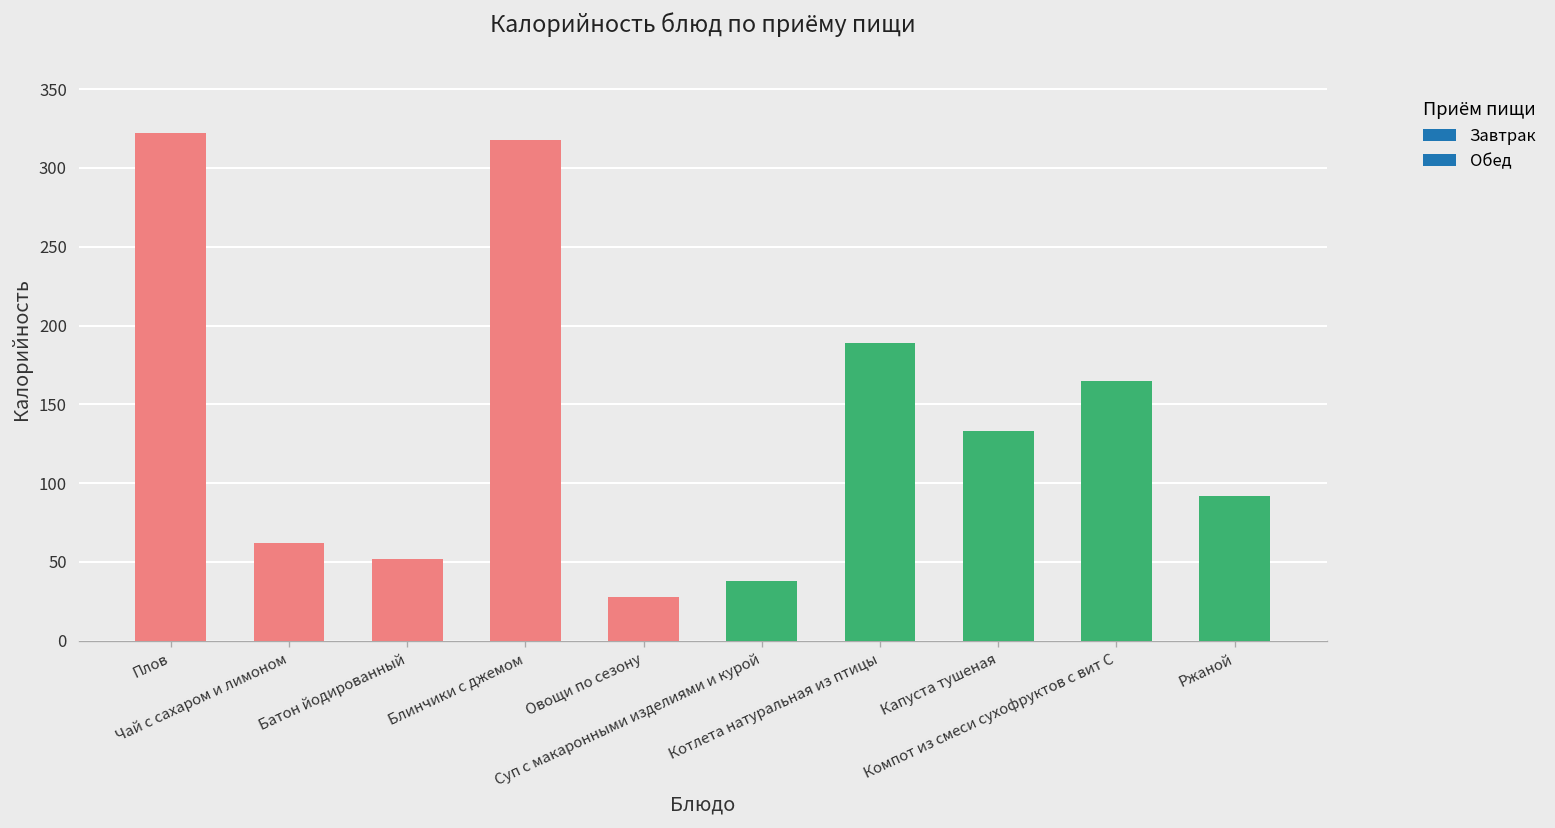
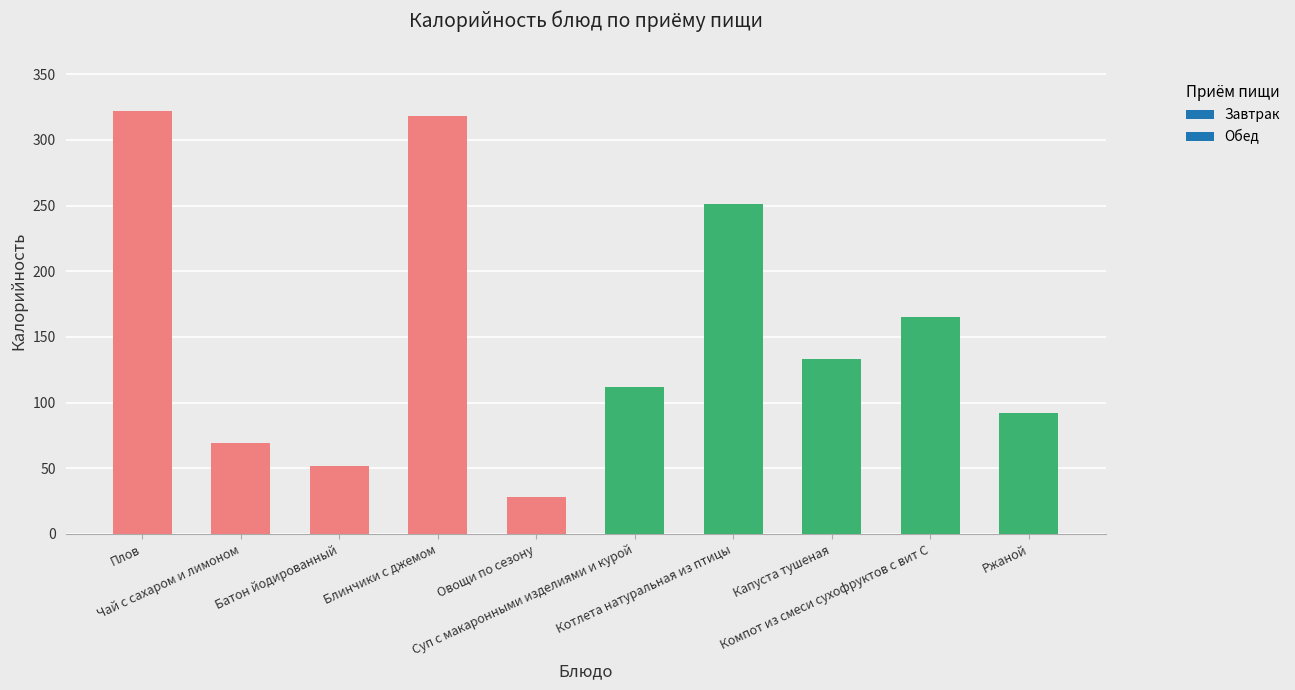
  {
    "Плов": 322,
-   "Чай с сахаром и лимоном": 62,
+   "Чай с сахаром и лимоном": 69,
    "Батон йодированный": 52,
    "Блинчики с джемом": 318,
    "Овощи по сезону": 28,
-   "Суп с макаронными изделиями и курой": 38,
-   "Котлета натуральная из птицы": 189,
+   "Суп с макаронными изделиями и курой": 112,
+   "Котлета натуральная из птицы": 251,
    "Капуста тушеная": 133,
    "Компот из смеси сухофруктов с вит С": 165,
    "Ржаной": 92
  }
